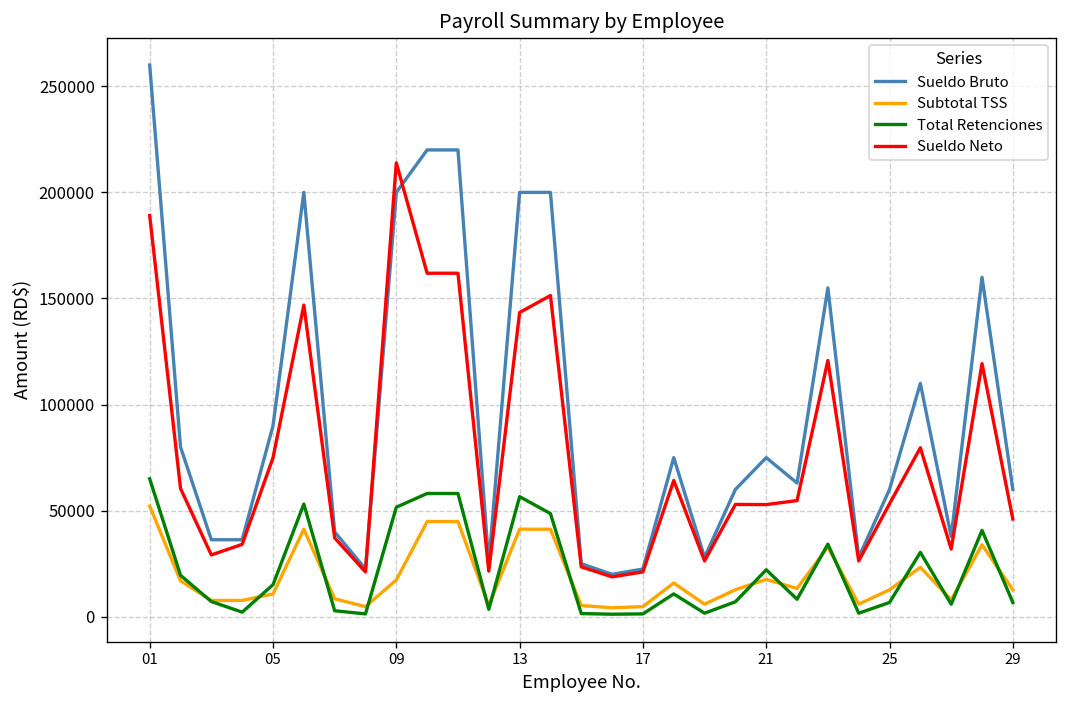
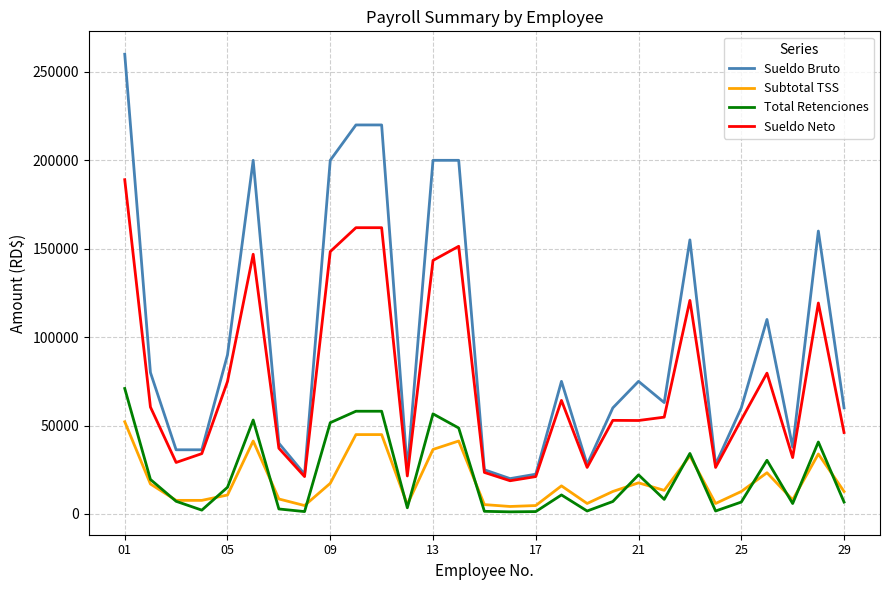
  {
    "Sueldo Bruto": {
      "01": 260000,
      "05": 90000,
      "09": 200000,
      "13": 200000,
      "21": 75000,
      "25": 60000,
      "29": 60000
    },
    "Subtotal TSS": {
      "01": 52000,
      "05": 11000,
      "09": 17000,
-     "13": 41000,
+     "13": 36000,
      "17": 5000,
      "21": 18000,
      "25": 13000,
      "29": 13000
    },
    "Total Retenciones": {
-     "01": 65000,
+     "01": 71000,
      "05": 15000,
      "09": 52000,
      "13": 57000,
      "17": 1000,
      "21": 22000,
      "25": 7000,
      "29": 7000
    },
    "Sueldo Neto": {
      "01": 189000,
      "05": 75000,
-     "09": 214000,
+     "09": 148000,
      "13": 143000,
      "21": 53000,
      "25": 53000,
      "29": 46000
    }
  }
